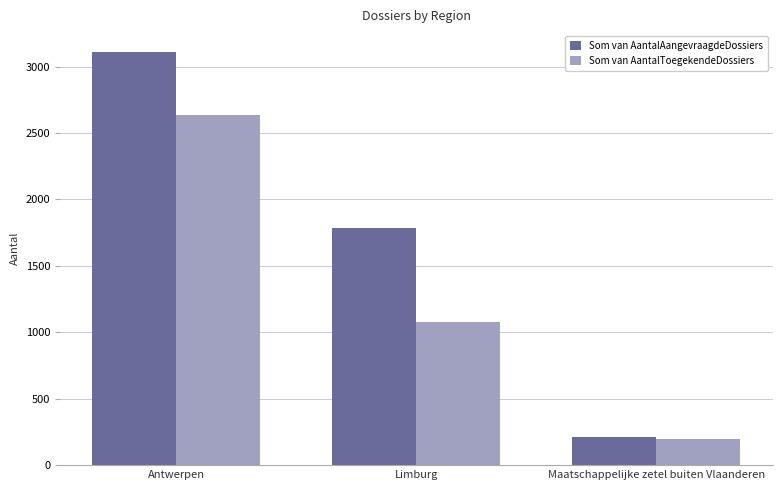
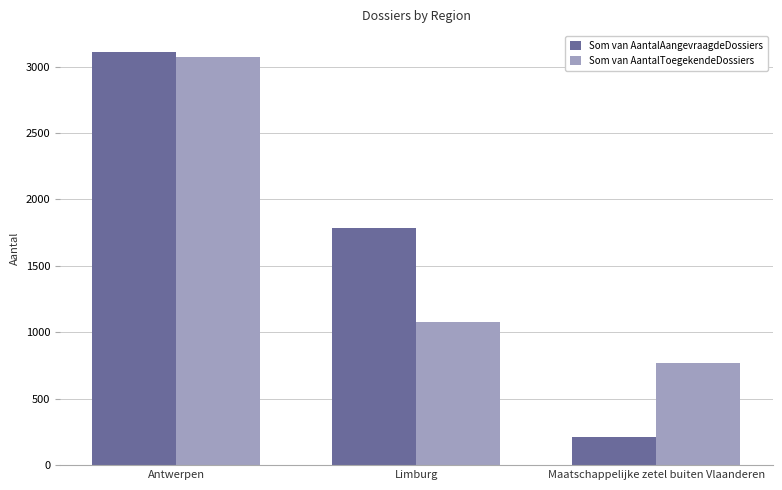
  {
    "Som van AantalAangevraagdeDossiers": {
      "Antwerpen": 3110,
      "Limburg": 1790,
      "Maatschappelijke zetel buiten Vlaanderen": 210
    },
    "Som van AantalToegekendeDossiers": {
-     "Antwerpen": 2640,
+     "Antwerpen": 3080,
      "Limburg": 1080,
-     "Maatschappelijke zetel buiten Vlaanderen": 200
+     "Maatschappelijke zetel buiten Vlaanderen": 770
    }
  }
